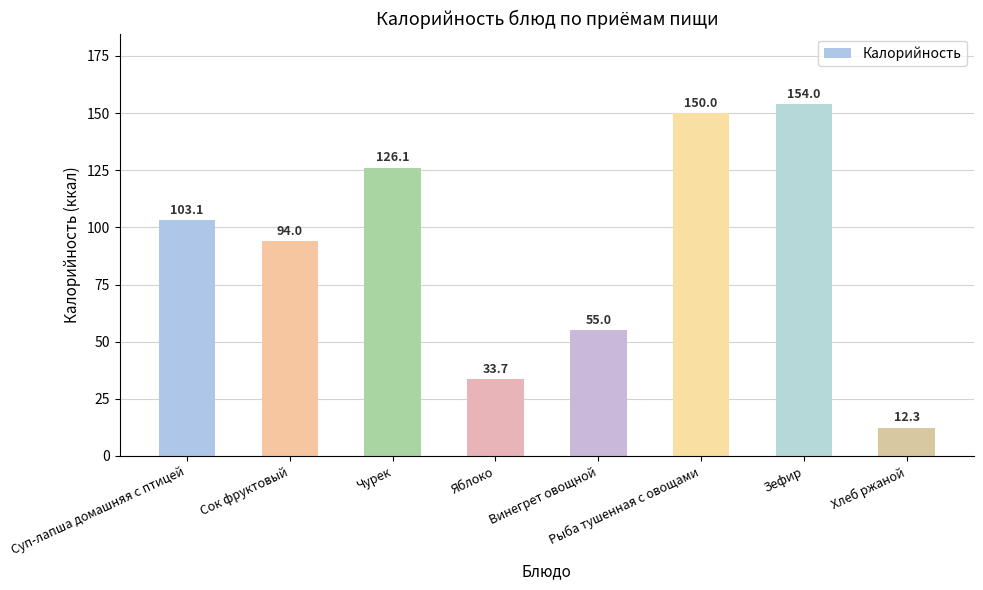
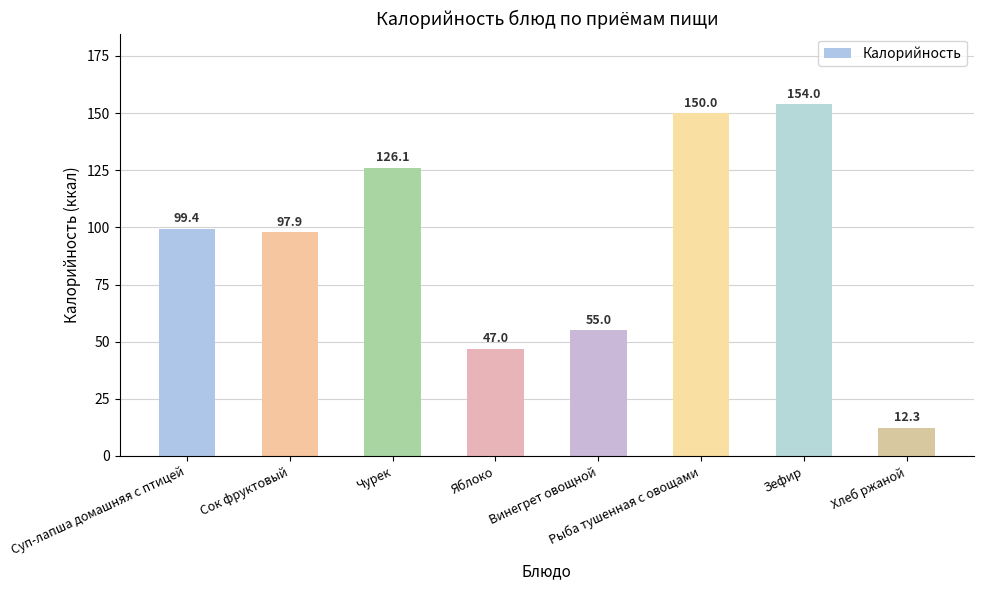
  {
-   "Суп-лапша домашняя с птицей": 103.1,
-   "Сок фруктовый": 94.0,
+   "Суп-лапша домашняя с птицей": 99.4,
+   "Сок фруктовый": 97.9,
    "Чурек": 126.1,
-   "Яблоко": 33.7,
+   "Яблоко": 47.0,
    "Винегрет овощной": 55.0,
    "Рыба тушенная с овощами": 150.0,
    "Зефир": 154.0,
    "Хлеб ржаной": 12.3
  }
